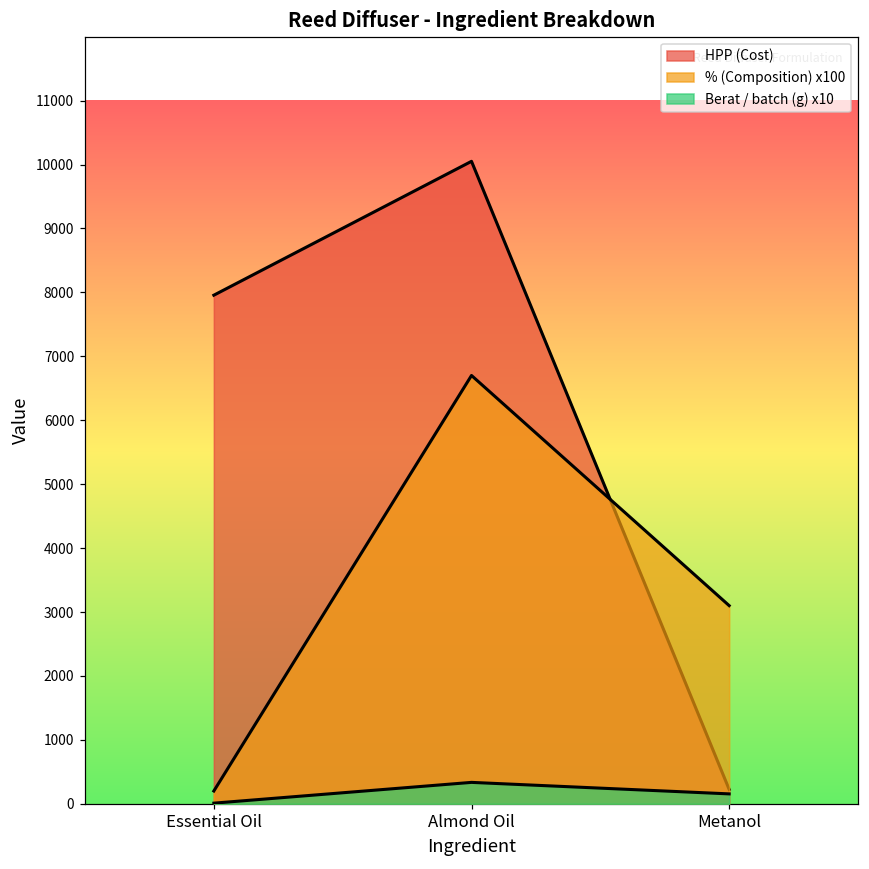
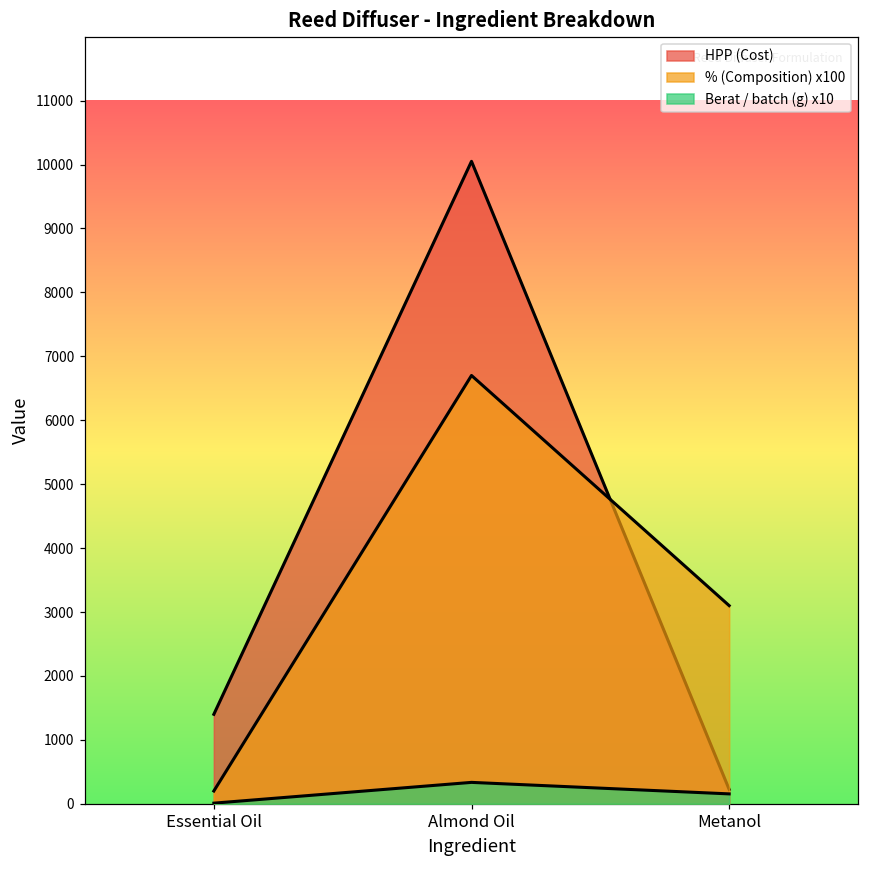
  {
    "HPP (Cost)": {
-     "Essential Oil": 8000,
+     "Essential Oil": 1400,
      "Almond Oil": 10100,
      "Metanol": 200
    },
    "% (Composition) x100": {
      "Essential Oil": 200,
      "Almond Oil": 6700,
      "Metanol": 3100
    },
    "Berat / batch (g) x10": {
      "Essential Oil": 0,
      "Almond Oil": 300,
      "Metanol": 200
    }
  }
